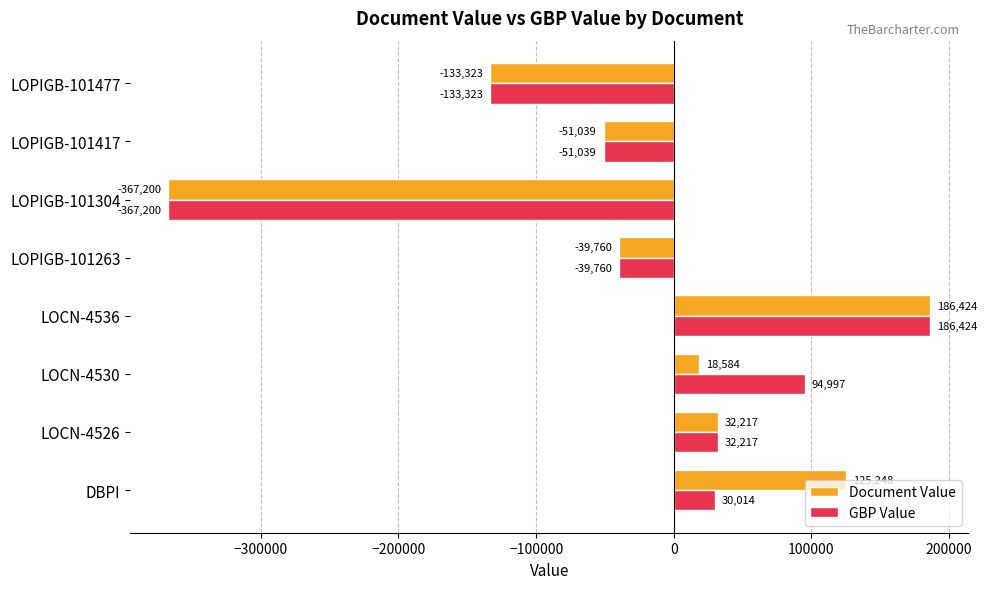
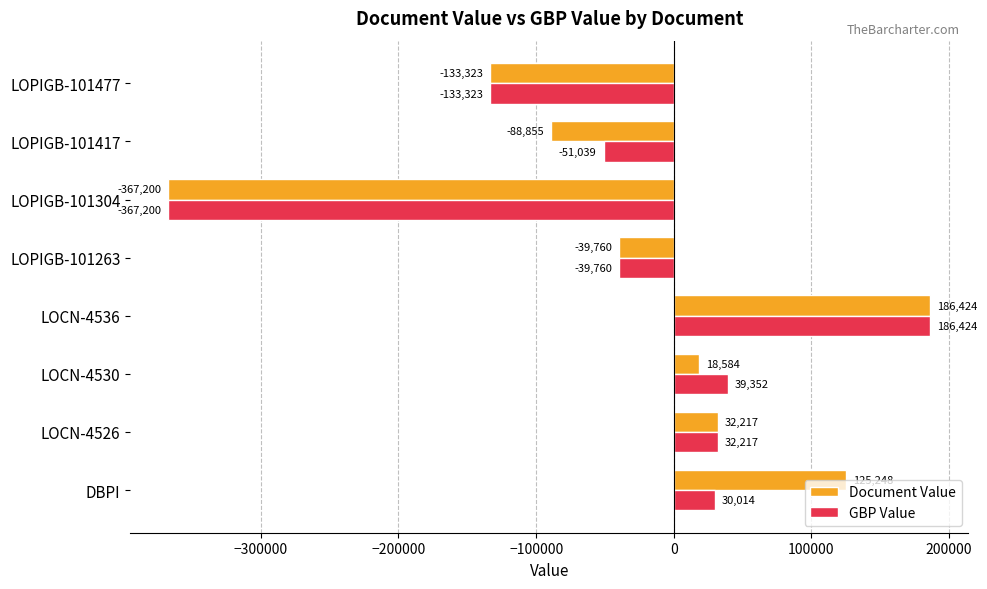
  {
    "Document Value": {
      "LOPIGB-101477": "-133,323",
-     "LOPIGB-101417": "-51,039",
+     "LOPIGB-101417": "-88,855",
      "LOPIGB-101304": "-367,200",
      "LOPIGB-101263": "-39,760",
      "LOCN-4536": "186,424",
      "LOCN-4530": "18,584",
      "LOCN-4526": "32,217"
    },
    "GBP Value": {
      "LOPIGB-101477": "-133,323",
      "LOPIGB-101417": "-51,039",
      "LOPIGB-101304": "-367,200",
      "LOPIGB-101263": "-39,760",
      "LOCN-4536": "186,424",
-     "LOCN-4530": "94,997",
+     "LOCN-4530": "39,352",
      "LOCN-4526": "32,217",
      "DBPI": "30,014"
    }
  }
